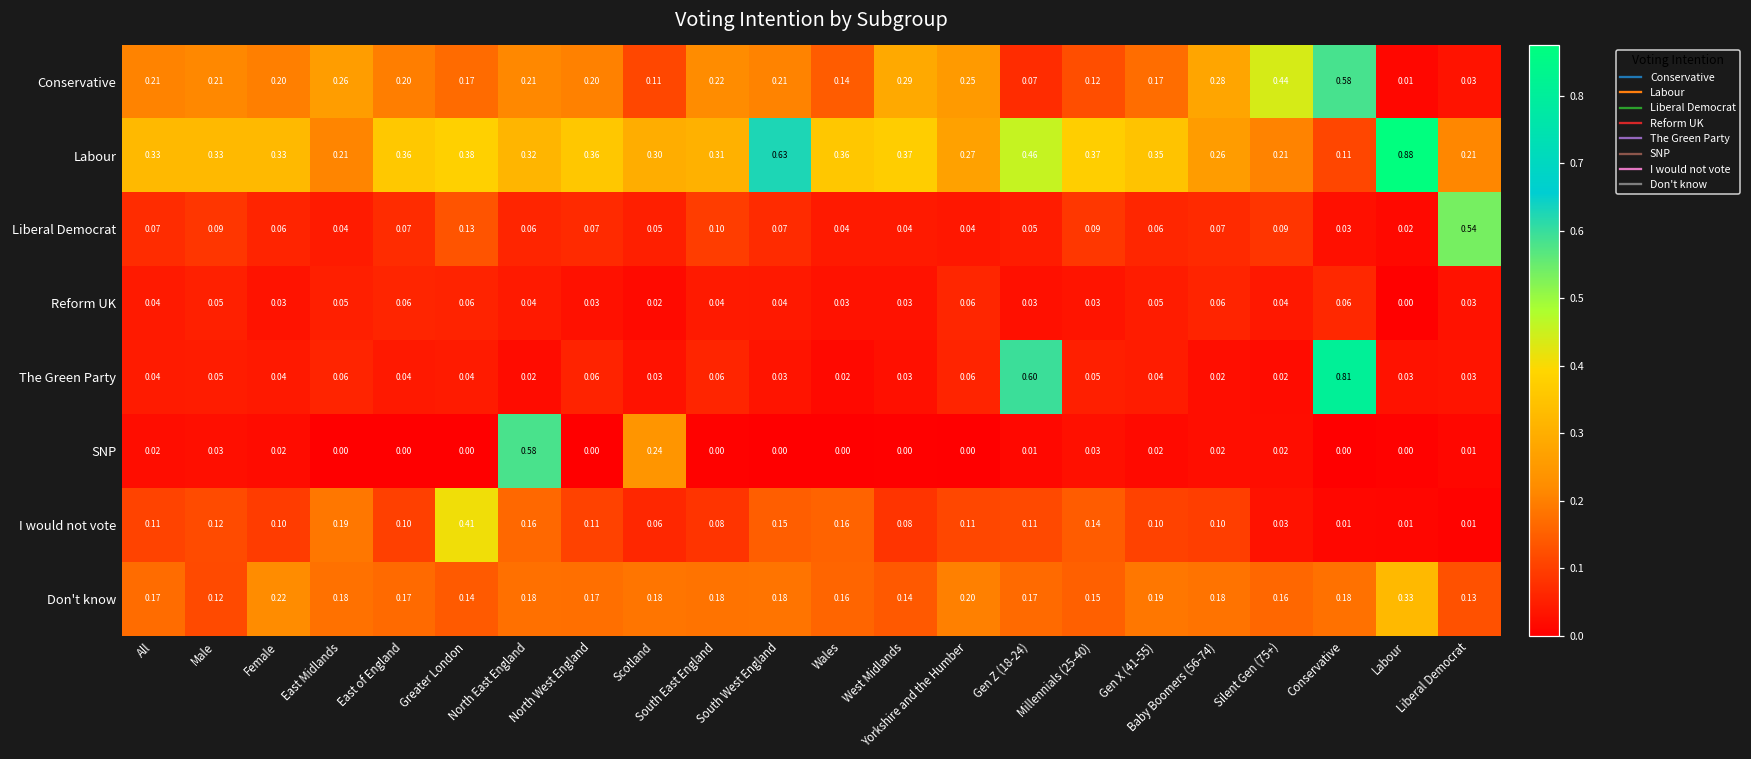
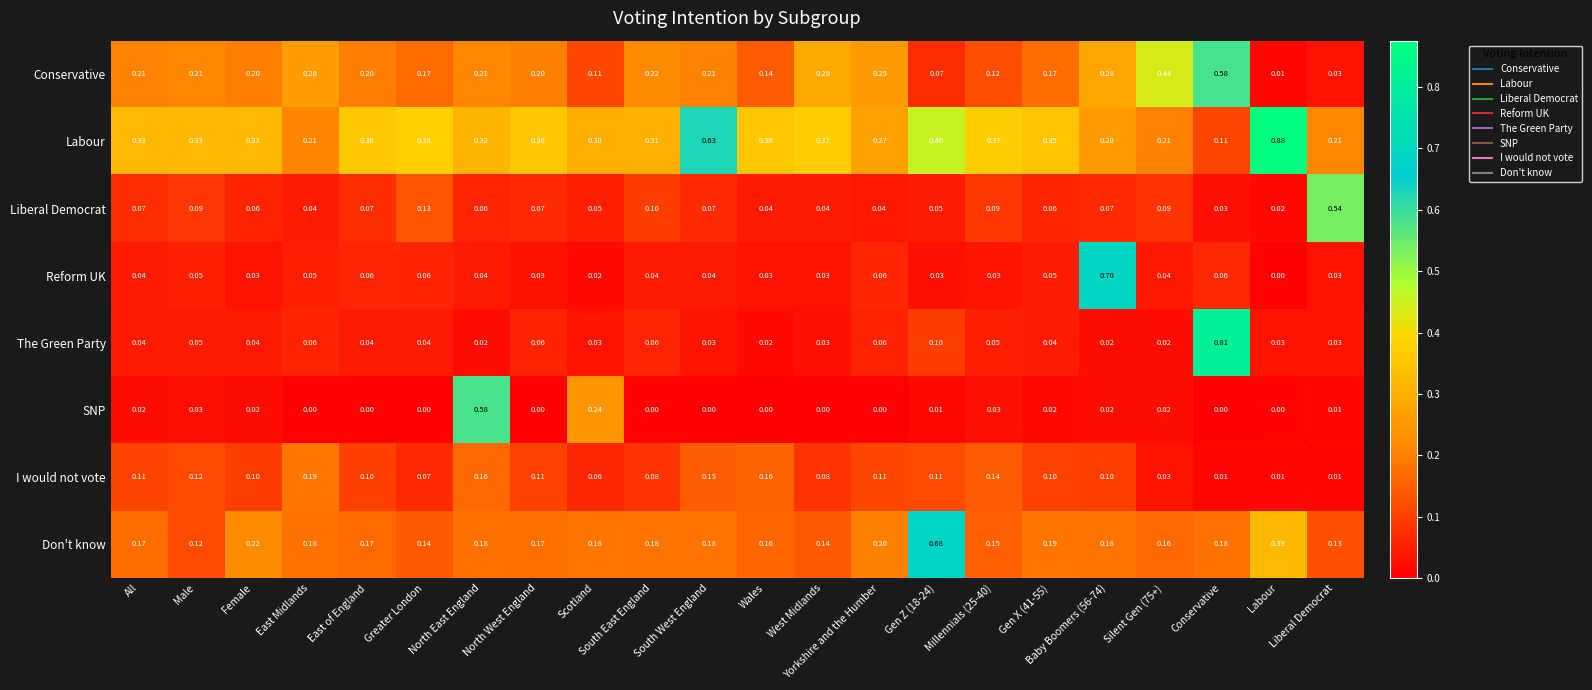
  {
    "Conservative": {
      "All": 0.21,
      "Male": 0.21,
      "Female": 0.20,
      "East Midlands": 0.26,
      "East of England": 0.20,
      "Greater London": 0.17,
      "North East England": 0.21,
      "North West England": 0.20,
      "Scotland": 0.11,
      "South East England": 0.22,
      "South West England": 0.21,
      "Wales": 0.14,
      "West Midlands": 0.29,
      "Yorkshire and the Humber": 0.25,
      "Gen Z (18-24)": 0.07,
      "Millennials (25-40)": 0.12,
      "Gen X (41-55)": 0.17,
      "Baby Boomers (56-74)": 0.28,
      "Silent Gen (75+)": 0.44,
      "Conservative": 0.58,
      "Labour": 0.01,
      "Liberal Democrat": 0.03
    },
    "Labour": {
      "All": 0.33,
      "Male": 0.33,
      "Female": 0.33,
      "East Midlands": 0.21,
      "East of England": 0.36,
      "Greater London": 0.38,
      "North East England": 0.32,
      "North West England": 0.36,
      "Scotland": 0.30,
      "South East England": 0.31,
      "South West England": 0.63,
      "Wales": 0.36,
      "West Midlands": 0.37,
      "Yorkshire and the Humber": 0.27,
      "Gen Z (18-24)": 0.46,
      "Millennials (25-40)": 0.37,
      "Gen X (41-55)": 0.35,
      "Baby Boomers (56-74)": 0.26,
      "Silent Gen (75+)": 0.21,
      "Conservative": 0.11,
      "Labour": 0.88,
      "Liberal Democrat": 0.21
    },
    "Liberal Democrat": {
      "All": 0.07,
      "Male": 0.09,
      "Female": 0.06,
      "East Midlands": 0.04,
      "East of England": 0.07,
      "Greater London": 0.13,
      "North East England": 0.06,
      "North West England": 0.07,
      "Scotland": 0.05,
      "South East England": 0.10,
      "South West England": 0.07,
      "Wales": 0.04,
      "West Midlands": 0.04,
      "Yorkshire and the Humber": 0.04,
      "Gen Z (18-24)": 0.05,
      "Millennials (25-40)": 0.09,
      "Gen X (41-55)": 0.06,
      "Baby Boomers (56-74)": 0.07,
      "Silent Gen (75+)": 0.09,
      "Conservative": 0.03,
      "Labour": 0.02,
      "Liberal Democrat": 0.54
    },
    "Reform UK": {
      "All": 0.04,
      "Male": 0.05,
      "Female": 0.03,
      "East Midlands": 0.05,
      "East of England": 0.06,
      "Greater London": 0.06,
      "North East England": 0.04,
      "North West England": 0.03,
      "Scotland": 0.02,
      "South East England": 0.04,
      "South West England": 0.04,
      "Wales": 0.03,
      "West Midlands": 0.03,
      "Yorkshire and the Humber": 0.06,
      "Gen Z (18-24)": 0.03,
      "Millennials (25-40)": 0.03,
      "Gen X (41-55)": 0.05,
-     "Baby Boomers (56-74)": 0.06,
+     "Baby Boomers (56-74)": 0.70,
      "Silent Gen (75+)": 0.04,
      "Conservative": 0.06,
      "Labour": 0.00,
      "Liberal Democrat": 0.03
    },
    "The Green Party": {
      "All": 0.04,
      "Male": 0.05,
      "Female": 0.04,
      "East Midlands": 0.06,
      "East of England": 0.04,
      "Greater London": 0.04,
      "North East England": 0.02,
      "North West England": 0.06,
      "Scotland": 0.03,
      "South East England": 0.06,
      "South West England": 0.03,
      "Wales": 0.02,
      "West Midlands": 0.03,
      "Yorkshire and the Humber": 0.06,
-     "Gen Z (18-24)": 0.60,
+     "Gen Z (18-24)": 0.10,
      "Millennials (25-40)": 0.05,
      "Gen X (41-55)": 0.04,
      "Baby Boomers (56-74)": 0.02,
      "Silent Gen (75+)": 0.02,
      "Conservative": 0.81,
      "Labour": 0.03,
      "Liberal Democrat": 0.03
    },
    "SNP": {
      "All": 0.02,
      "Male": 0.03,
      "Female": 0.02,
      "East Midlands": 0.00,
      "East of England": 0.00,
      "Greater London": 0.00,
      "North East England": 0.58,
      "North West England": 0.00,
      "Scotland": 0.24,
      "South East England": 0.00,
      "South West England": 0.00,
      "Wales": 0.00,
      "West Midlands": 0.00,
      "Yorkshire and the Humber": 0.00,
      "Gen Z (18-24)": 0.01,
      "Millennials (25-40)": 0.03,
      "Gen X (41-55)": 0.02,
      "Baby Boomers (56-74)": 0.02,
      "Silent Gen (75+)": 0.02,
      "Conservative": 0.00,
      "Labour": 0.00,
      "Liberal Democrat": 0.01
    },
    "I would not vote": {
      "All": 0.11,
      "Male": 0.12,
      "Female": 0.10,
      "East Midlands": 0.19,
      "East of England": 0.10,
-     "Greater London": 0.41,
+     "Greater London": 0.07,
      "North East England": 0.16,
      "North West England": 0.11,
      "Scotland": 0.06,
      "South East England": 0.08,
      "South West England": 0.15,
      "Wales": 0.16,
      "West Midlands": 0.08,
      "Yorkshire and the Humber": 0.11,
      "Gen Z (18-24)": 0.11,
      "Millennials (25-40)": 0.14,
      "Gen X (41-55)": 0.10,
      "Baby Boomers (56-74)": 0.10,
      "Silent Gen (75+)": 0.03,
      "Conservative": 0.01,
      "Labour": 0.01,
      "Liberal Democrat": 0.01
    },
    "Don't know": {
      "All": 0.17,
      "Male": 0.12,
      "Female": 0.22,
      "East Midlands": 0.18,
      "East of England": 0.17,
      "Greater London": 0.14,
      "North East England": 0.18,
      "North West England": 0.17,
      "Scotland": 0.18,
      "South East England": 0.18,
      "South West England": 0.18,
      "Wales": 0.16,
      "West Midlands": 0.14,
      "Yorkshire and the Humber": 0.20,
-     "Gen Z (18-24)": 0.17,
+     "Gen Z (18-24)": 0.68,
      "Millennials (25-40)": 0.15,
      "Gen X (41-55)": 0.19,
      "Baby Boomers (56-74)": 0.18,
      "Silent Gen (75+)": 0.16,
      "Conservative": 0.18,
      "Labour": 0.33,
      "Liberal Democrat": 0.13
    }
  }
